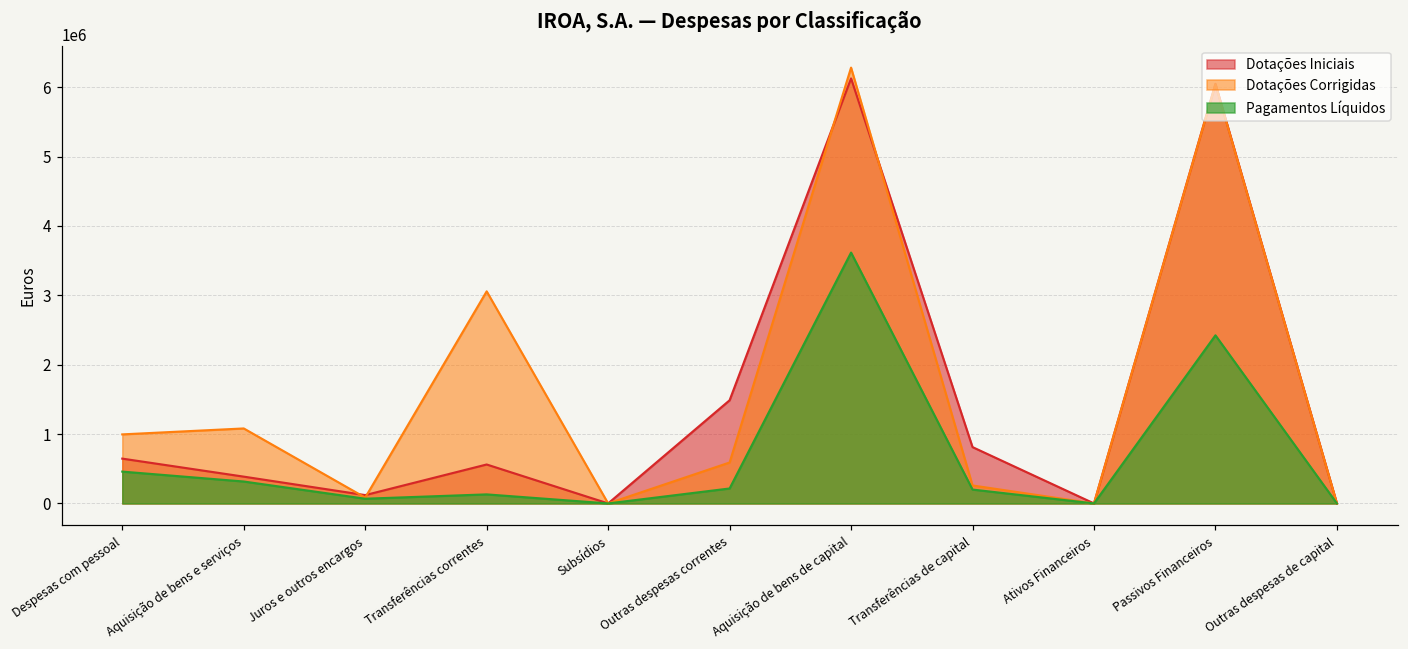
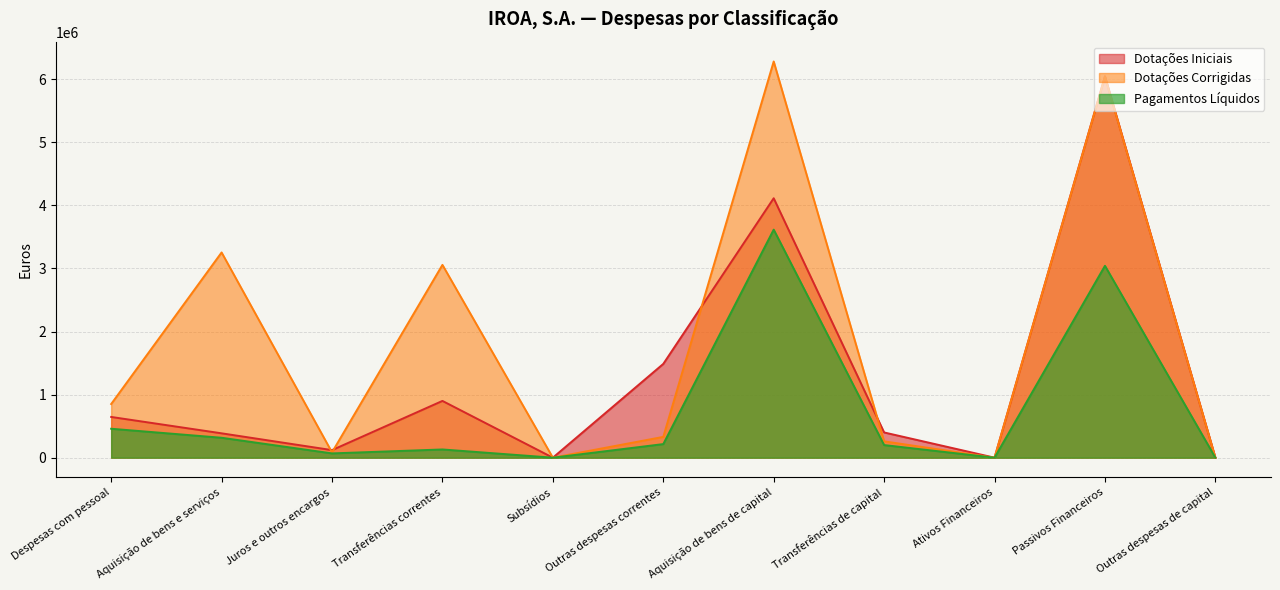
  {
    "Dotações Iniciais": {
      "Despesas com pessoal": 600000,
      "Aquisição de bens e serviços": 400000,
-     "Transferências correntes": 600000,
+     "Transferências correntes": 900000,
      "Outras despesas correntes": 1500000,
-     "Aquisição de bens de capital": 6100000,
-     "Transferências de capital": 800000
+     "Aquisição de bens de capital": 4100000,
+     "Transferências de capital": 400000
    },
    "Dotações Corrigidas": {
-     "Despesas com pessoal": 1000000,
-     "Aquisição de bens e serviços": 1100000,
+     "Despesas com pessoal": 900000,
+     "Aquisição de bens e serviços": 3300000,
      "Transferências correntes": 3100000,
-     "Outras despesas correntes": 600000,
+     "Outras despesas correntes": 300000,
      "Aquisição de bens de capital": 6300000,
      "Transferências de capital": 300000
    },
    "Pagamentos Líquidos": {
      "Despesas com pessoal": 500000,
      "Aquisição de bens e serviços": 300000,
      "Transferências correntes": 100000,
      "Outras despesas correntes": 200000,
      "Aquisição de bens de capital": 3600000,
      "Transferências de capital": 200000,
-     "Passivos Financeiros": 2400000
+     "Passivos Financeiros": 3000000
    }
  }
